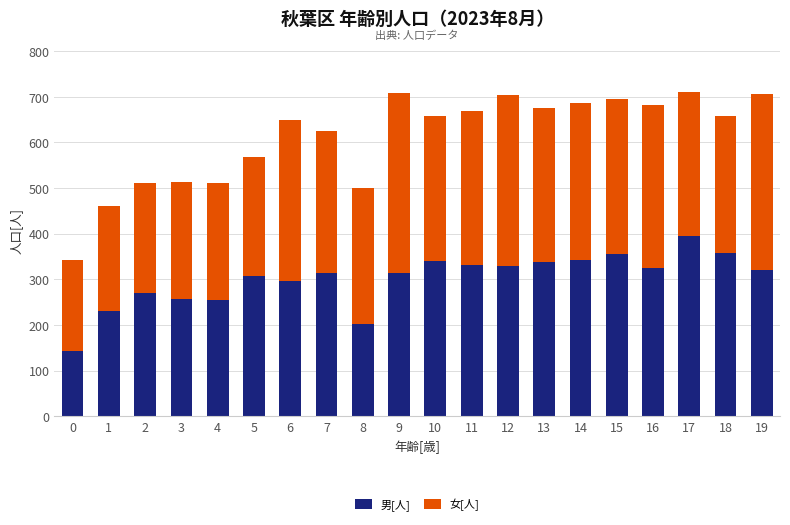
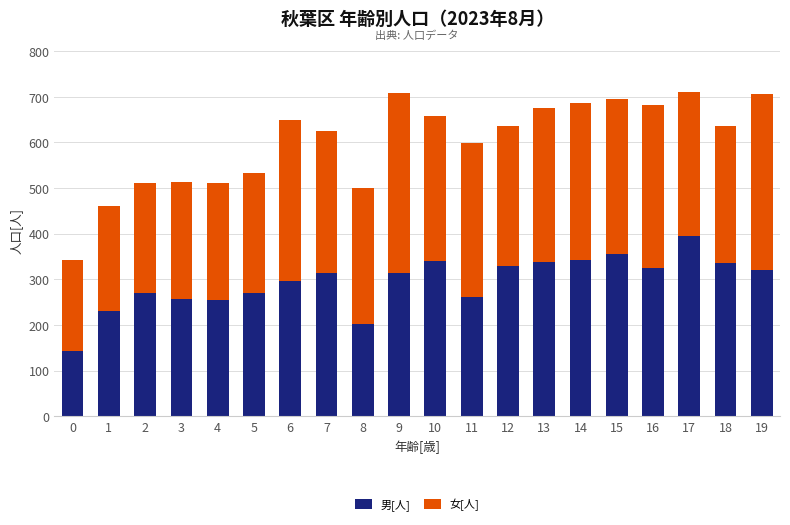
  {
    "男[人]": {
      "0": 140,
      "1": 230,
      "2": 270,
      "3": 260,
      "4": 260,
-     "5": 310,
+     "5": 270,
      "6": 300,
      "7": 320,
      "8": 200,
      "9": 310,
      "10": 340,
-     "11": 330,
+     "11": 260,
      "12": 330,
      "13": 340,
      "14": 340,
      "15": 360,
      "16": 330,
      "17": 400,
-     "18": 360,
+     "18": 340,
      "19": 320
    },
    "女[人]": {
      "0": 200,
      "1": 230,
      "2": 240,
      "3": 260,
      "4": 260,
      "5": 260,
      "6": 350,
      "7": 310,
      "8": 300,
      "9": 400,
      "10": 320,
      "11": 340,
-     "12": 380,
+     "12": 310,
      "13": 340,
      "14": 340,
      "15": 340,
      "16": 360,
      "17": 320,
      "18": 300,
      "19": 390
    }
  }
